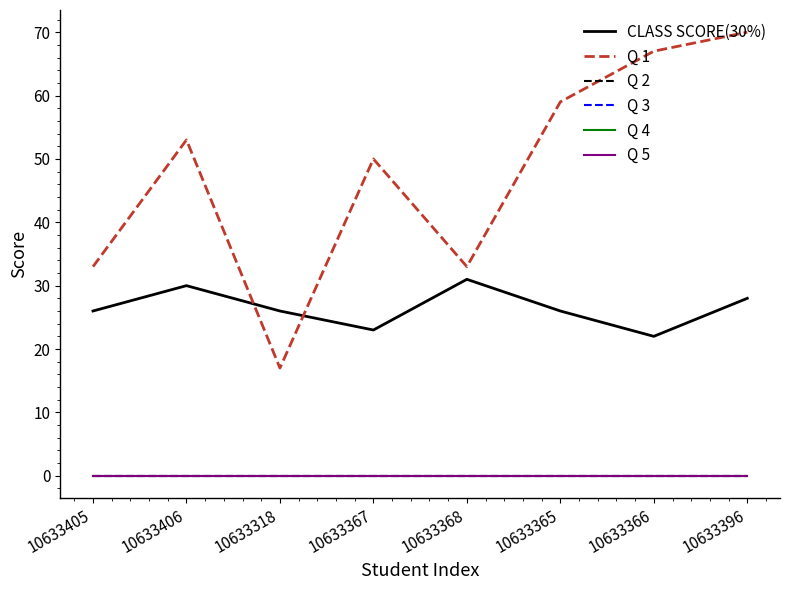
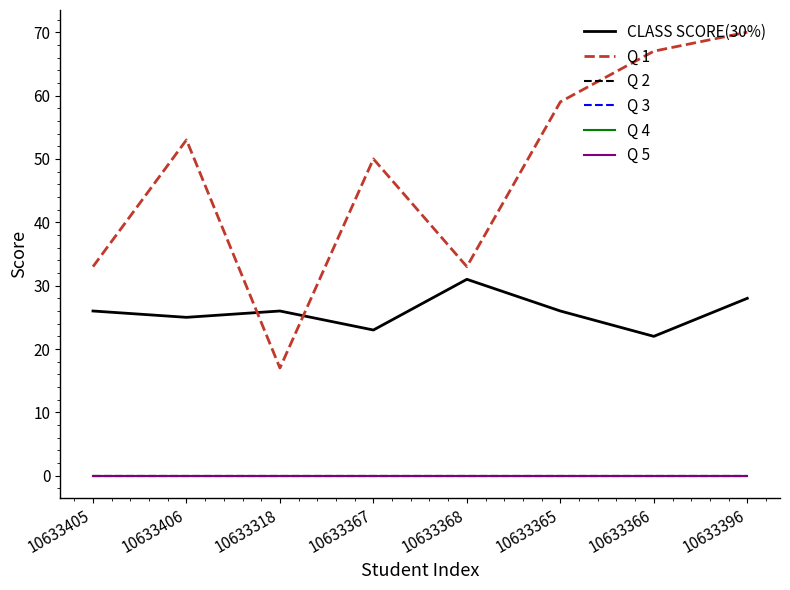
  {
    "CLASS SCORE(30%)": {
      "10633405": 26,
-     "10633406": 30,
+     "10633406": 25,
      "10633318": 26,
      "10633367": 23,
      "10633368": 31,
      "10633365": 26,
      "10633366": 22,
      "10633396": 28
    },
    "Q 1": {
      "10633405": 33,
      "10633406": 53,
      "10633318": 17,
      "10633367": 50,
      "10633368": 33,
      "10633365": 59,
      "10633366": 67,
      "10633396": 70
    },
    "Q 5": {
      "10633405": 0,
      "10633406": 0,
      "10633318": 0,
      "10633367": 0,
      "10633368": 0,
      "10633365": 0,
      "10633366": 0,
      "10633396": 0
    }
  }
